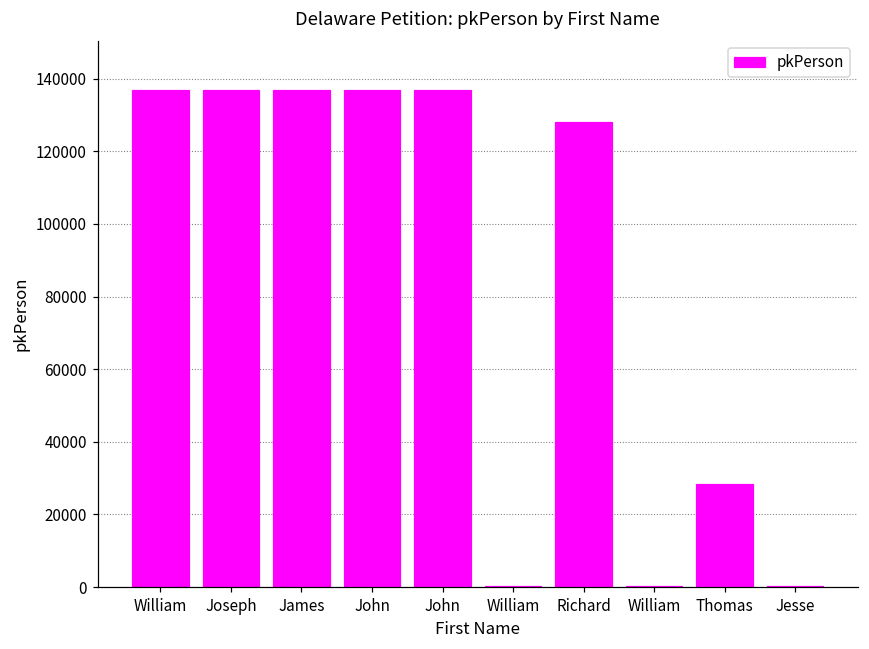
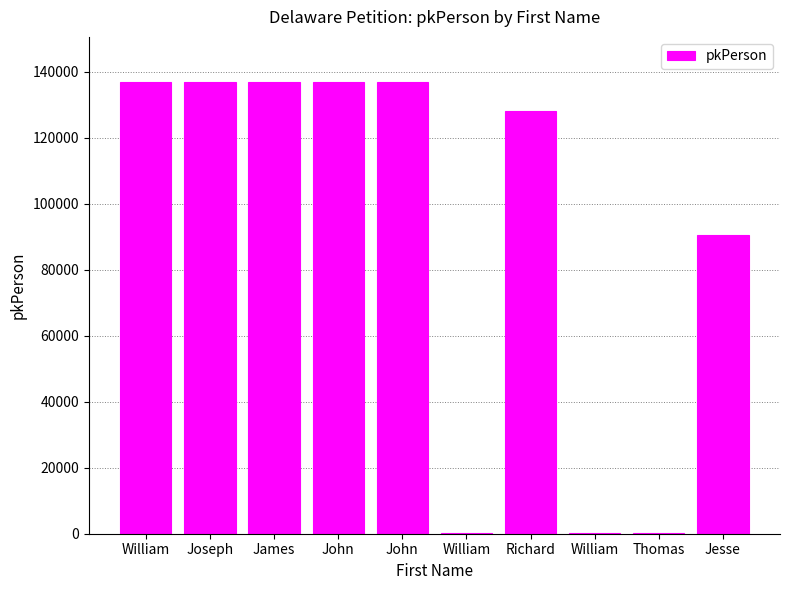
  {
    "Joseph": 137000,
    "James": 137000,
    "Richard": 128000,
-   "Thomas": 28000,
-   "Jesse": 0
+   "Thomas": 0,
+   "Jesse": 91000
  }
